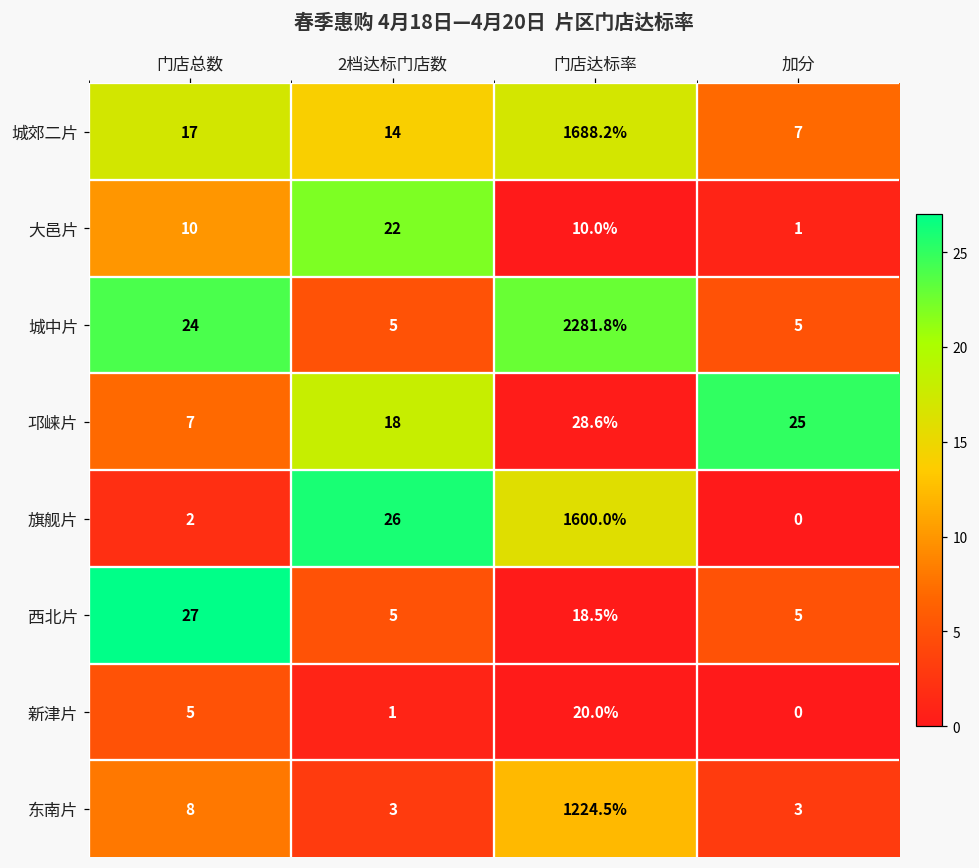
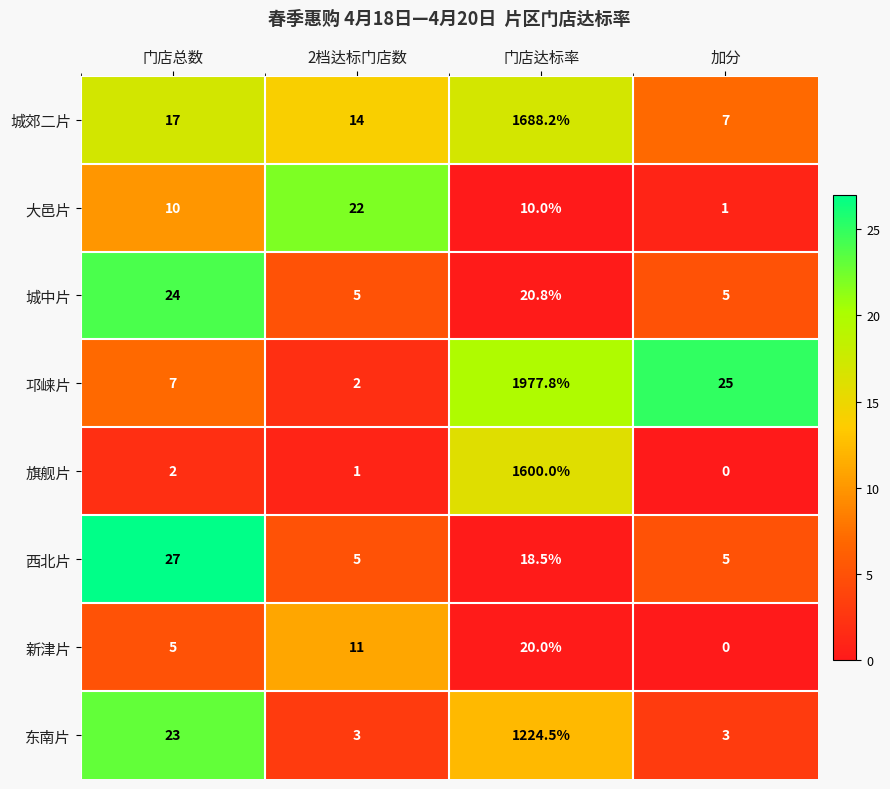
  {
    "城郊二片": {
      "门店总数": "17",
      "2档达标门店数": "14",
      "门店达标率": "1688.2%",
      "加分": "7"
    },
    "大邑片": {
      "门店总数": "10",
      "2档达标门店数": "22",
      "门店达标率": "10.0%",
      "加分": "1"
    },
    "城中片": {
      "门店总数": "24",
      "2档达标门店数": "5",
-     "门店达标率": "2281.8%",
+     "门店达标率": "20.8%",
      "加分": "5"
    },
    "邛崃片": {
      "门店总数": "7",
-     "2档达标门店数": "18",
-     "门店达标率": "28.6%",
+     "2档达标门店数": "2",
+     "门店达标率": "1977.8%",
      "加分": "25"
    },
    "旗舰片": {
      "门店总数": "2",
-     "2档达标门店数": "26",
+     "2档达标门店数": "1",
      "门店达标率": "1600.0%",
      "加分": "0"
    },
    "西北片": {
      "门店总数": "27",
      "2档达标门店数": "5",
      "门店达标率": "18.5%",
      "加分": "5"
    },
    "新津片": {
      "门店总数": "5",
-     "2档达标门店数": "1",
+     "2档达标门店数": "11",
      "门店达标率": "20.0%",
      "加分": "0"
    },
    "东南片": {
-     "门店总数": "8",
+     "门店总数": "23",
      "2档达标门店数": "3",
      "门店达标率": "1224.5%",
      "加分": "3"
    }
  }
